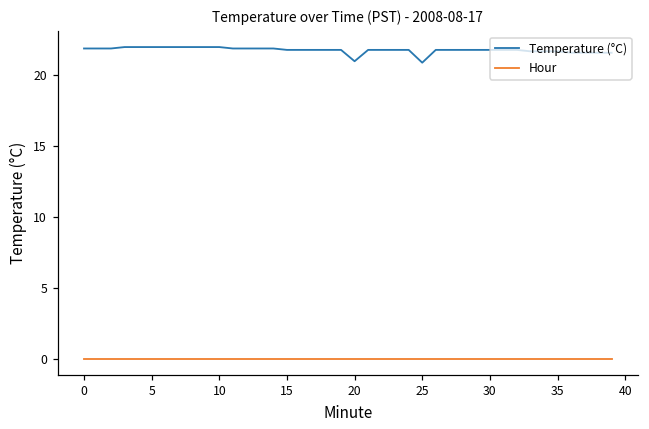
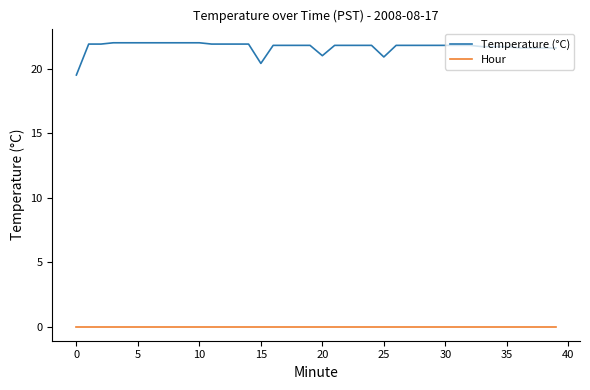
  {
    "Temperature (°C)": {
-     "0": 21.9,
+     "0": 19.5,
      "5": 22.0,
      "10": 22.0,
-     "15": 21.8,
+     "15": 20.4,
      "20": 21.0,
      "25": 20.9
    },
    "Hour": {
      "0": 0.0,
      "5": 0.0,
      "10": 0.0,
      "15": 0.0,
      "20": 0.0,
      "25": 0.0,
      "30": 0.0,
      "35": 0.0
    }
  }
